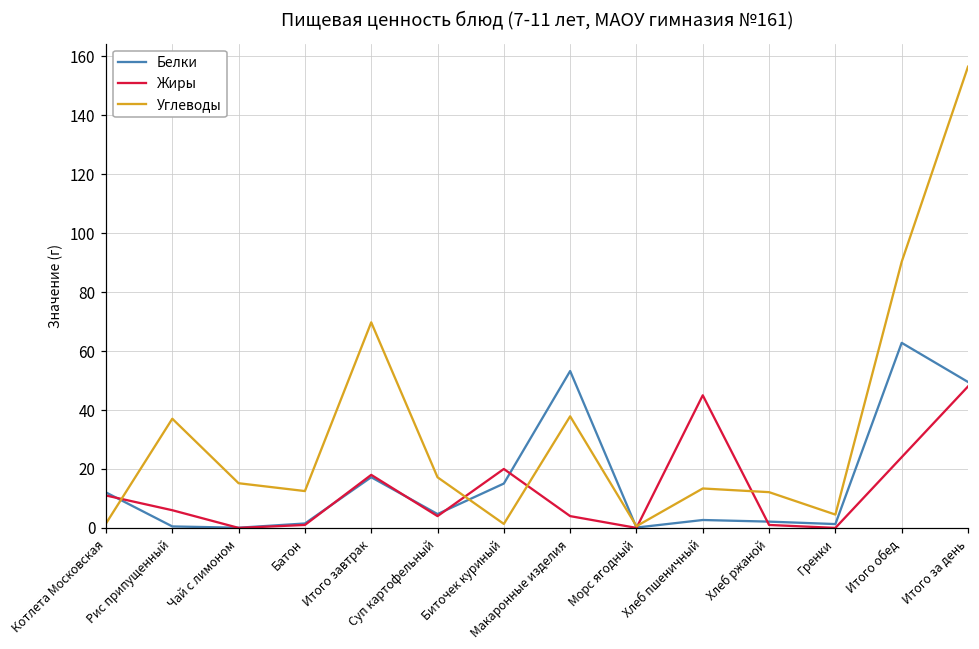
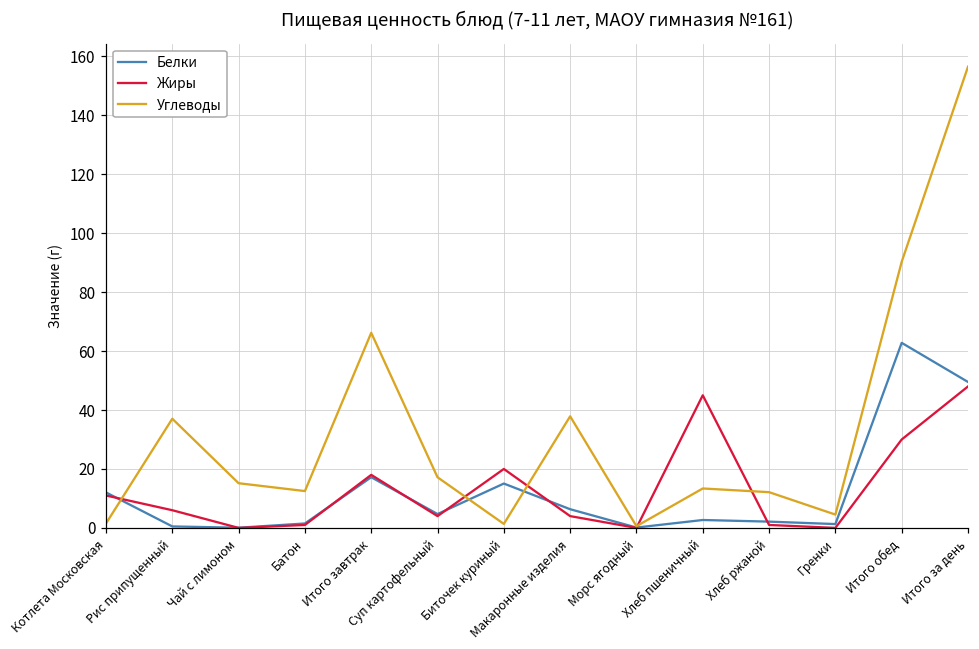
  {
    "Белки": {
      "Котлета Московская": 12,
      "Рис припущенный": 1,
      "Биточек куриный": 15,
-     "Макаронные изделия": 53,
+     "Макаронные изделия": 6,
      "Хлеб пшеничный": 3,
      "Хлеб ржаной": 2,
      "Гренки": 1,
      "Итого обед": 63,
      "Итого за день": 50
    },
    "Жиры": {
      "Котлета Московская": 11,
      "Рис припущенный": 6,
      "Биточек куриный": 20,
      "Макаронные изделия": 4,
      "Хлеб пшеничный": 45,
      "Хлеб ржаной": 1,
      "Гренки": 0,
-     "Итого обед": 24,
+     "Итого обед": 30,
      "Итого за день": 48
    },
    "Углеводы": {
      "Котлета Московская": 2,
      "Рис припущенный": 37,
      "Чай с лимоном": 15,
      "Батон": 13,
-     "Итого завтрак": 70,
+     "Итого завтрак": 66,
      "Суп картофельный": 17,
      "Биточек куриный": 1,
      "Макаронные изделия": 38,
      "Хлеб пшеничный": 13,
      "Хлеб ржаной": 12,
      "Гренки": 5,
      "Итого обед": 90,
      "Итого за день": 157
    }
  }
